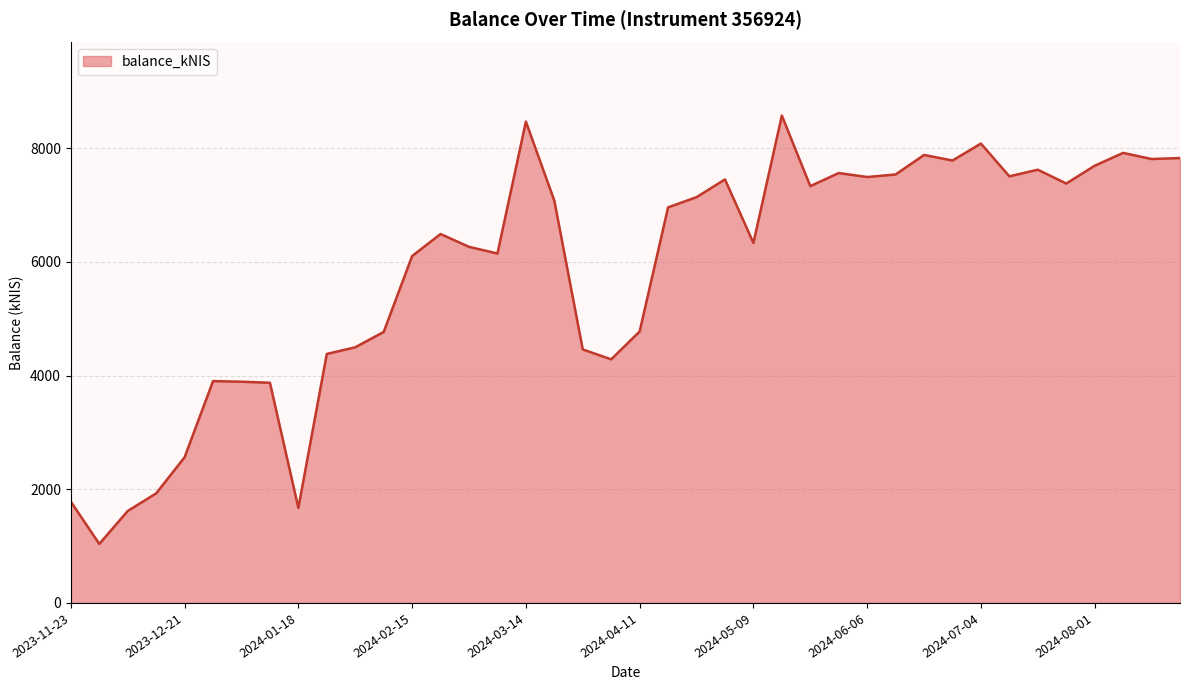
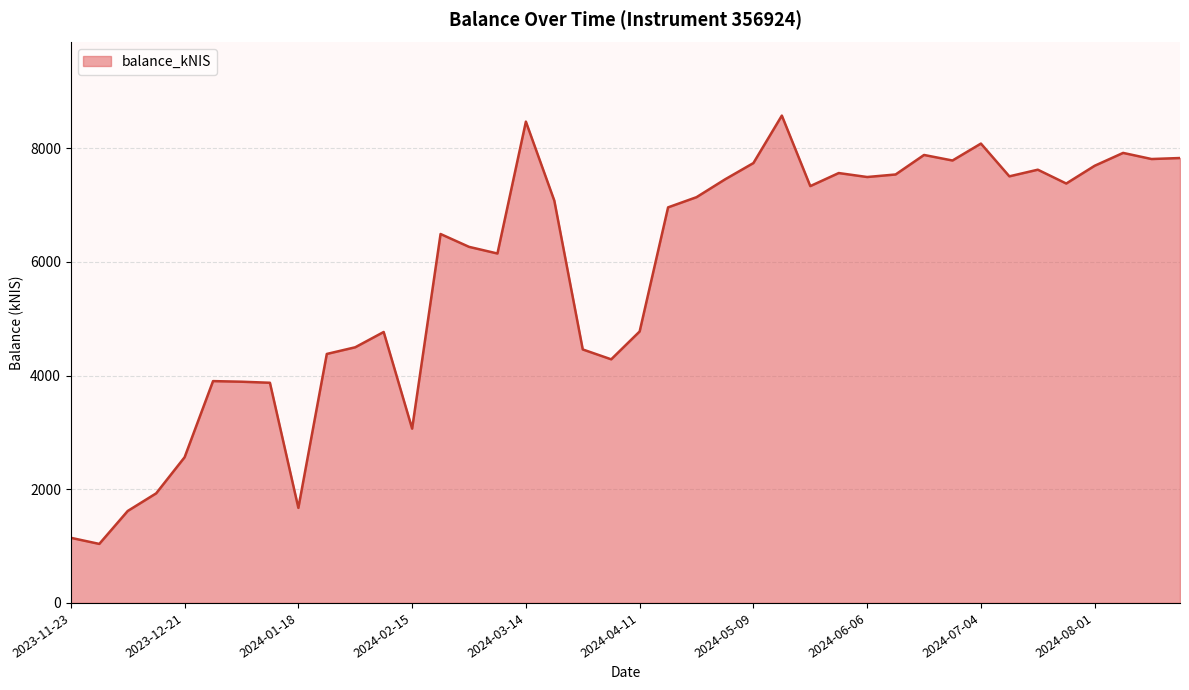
  {
-   "2023-11-23": 1800,
+   "2023-11-23": 1100,
    "2023-12-21": 2600,
    "2024-01-18": 1700,
-   "2024-02-15": 6100,
+   "2024-02-15": 3100,
    "2024-03-14": 8500,
    "2024-04-11": 4800,
-   "2024-05-09": 6300,
+   "2024-05-09": 7700,
    "2024-06-06": 7500,
    "2024-07-04": 8100,
    "2024-08-01": 7700
  }
